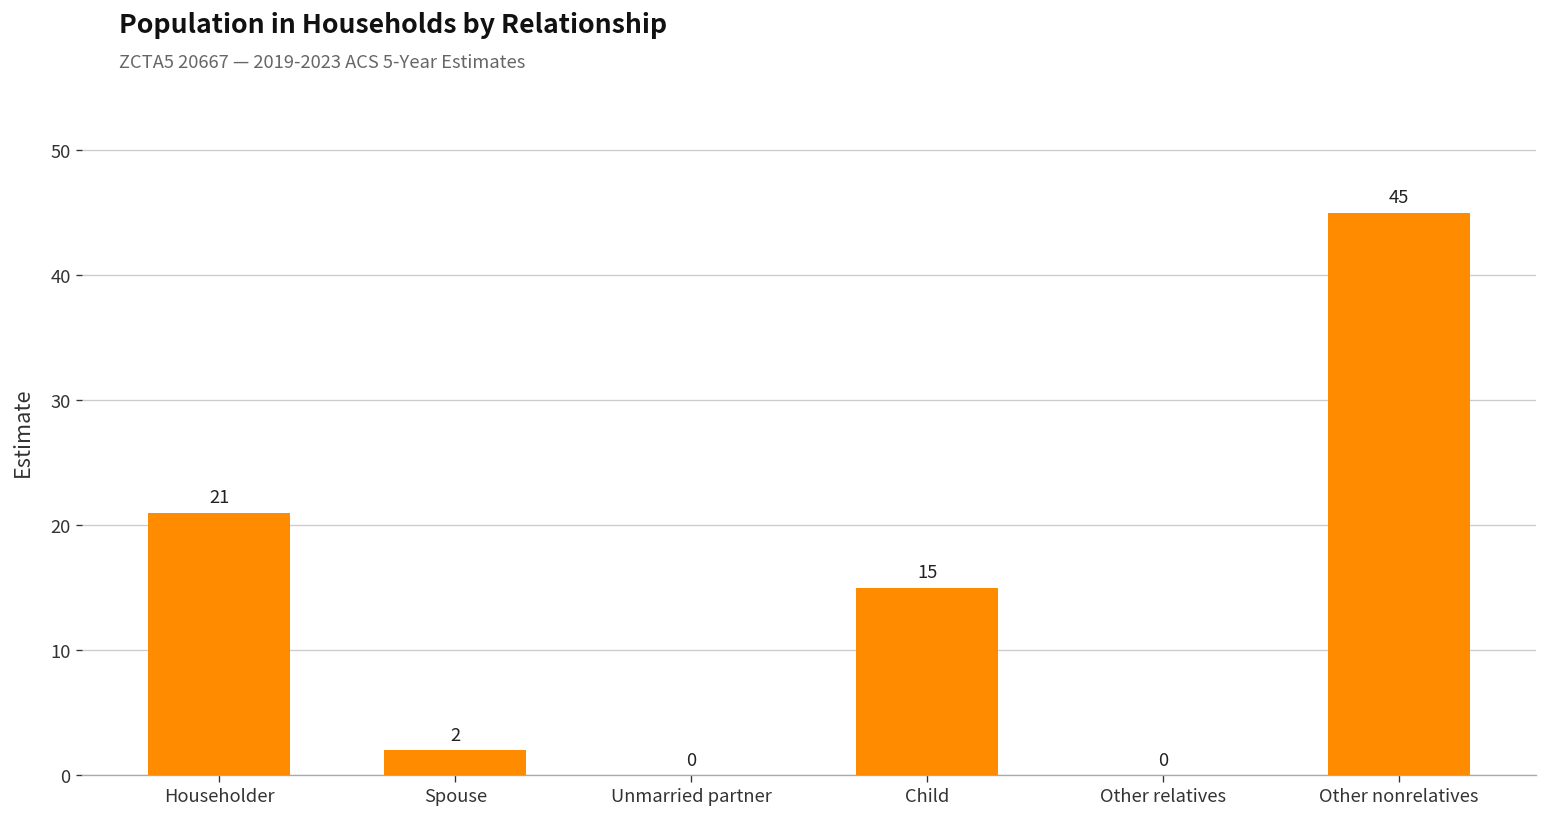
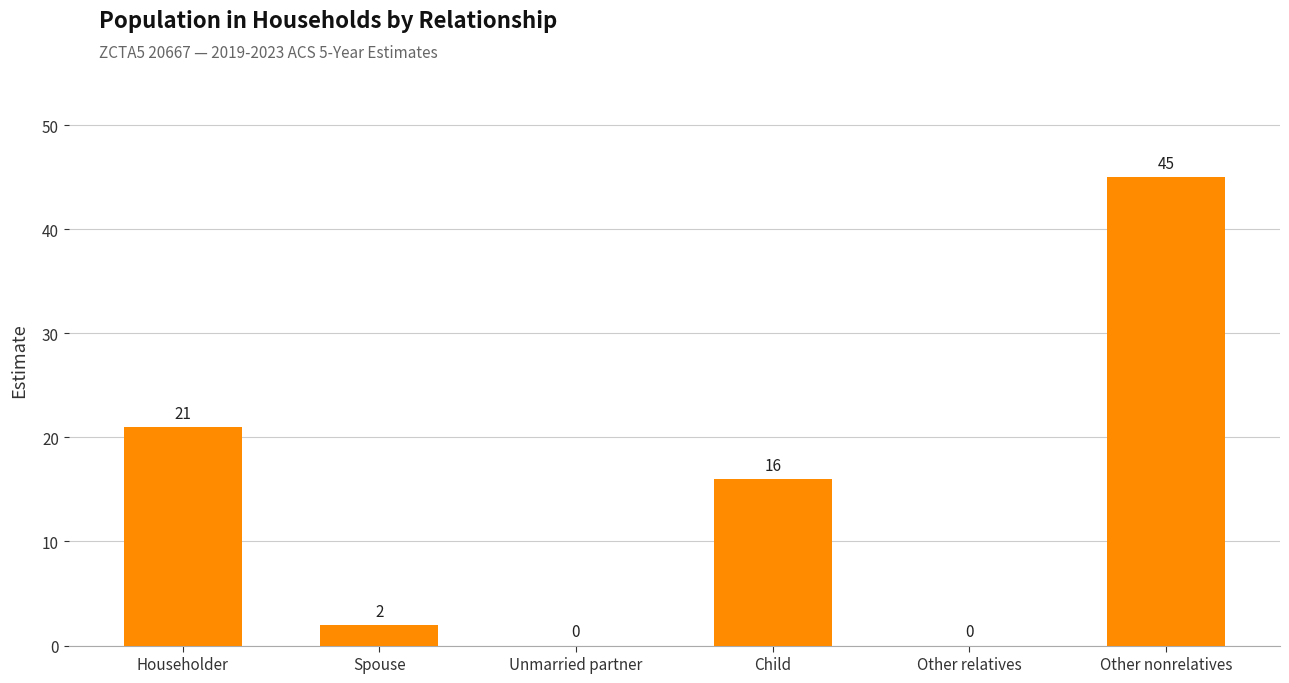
  {
    "Householder": 21,
    "Spouse": 2,
    "Unmarried partner": 0,
-   "Child": 15,
+   "Child": 16,
    "Other relatives": 0,
    "Other nonrelatives": 45
  }
